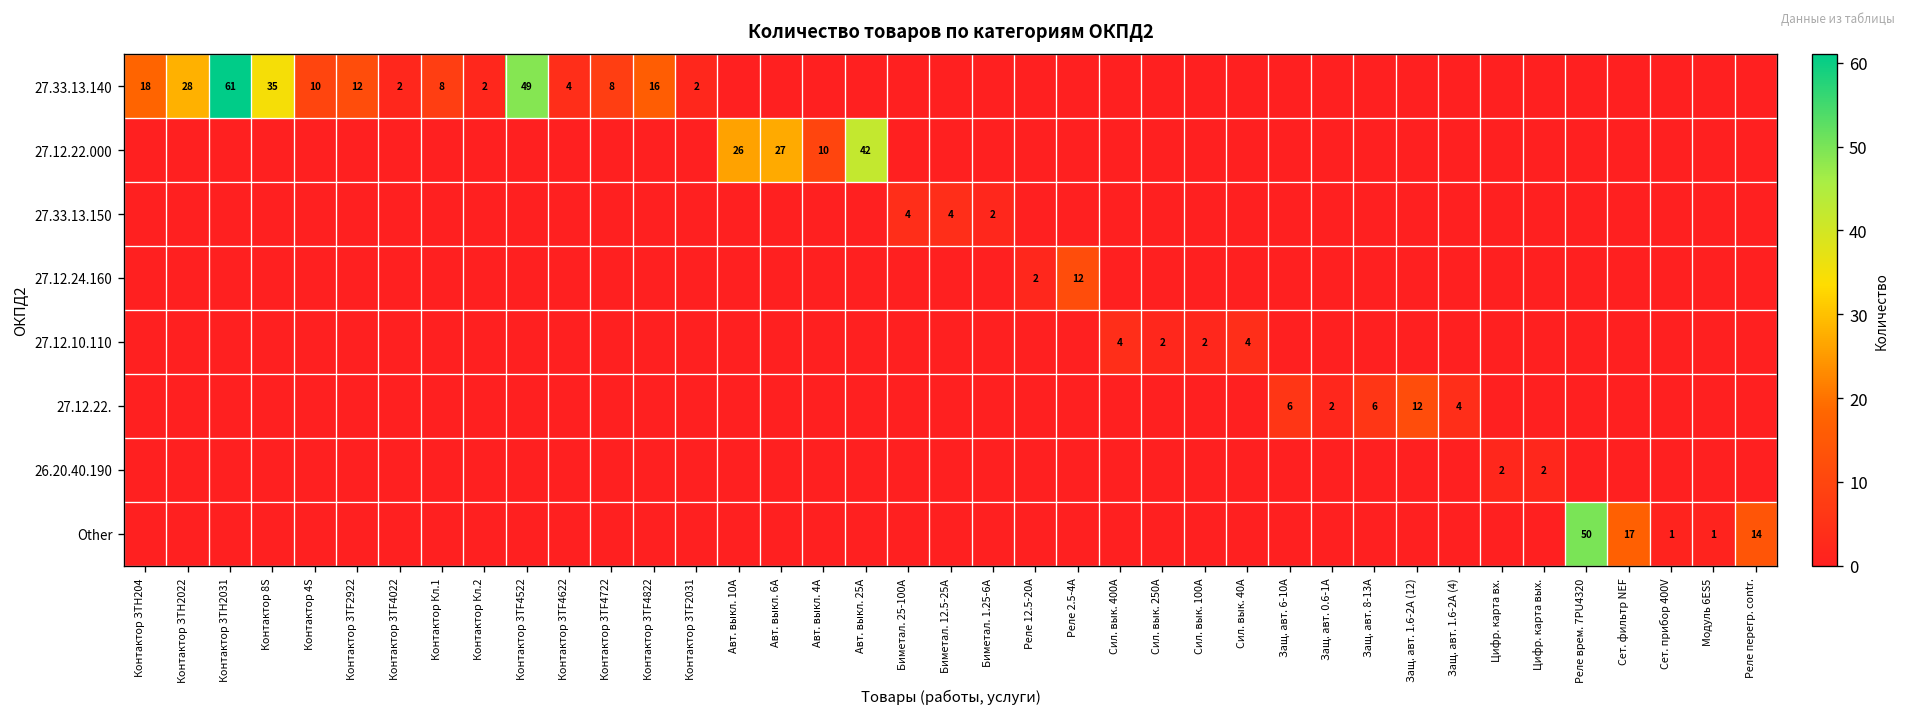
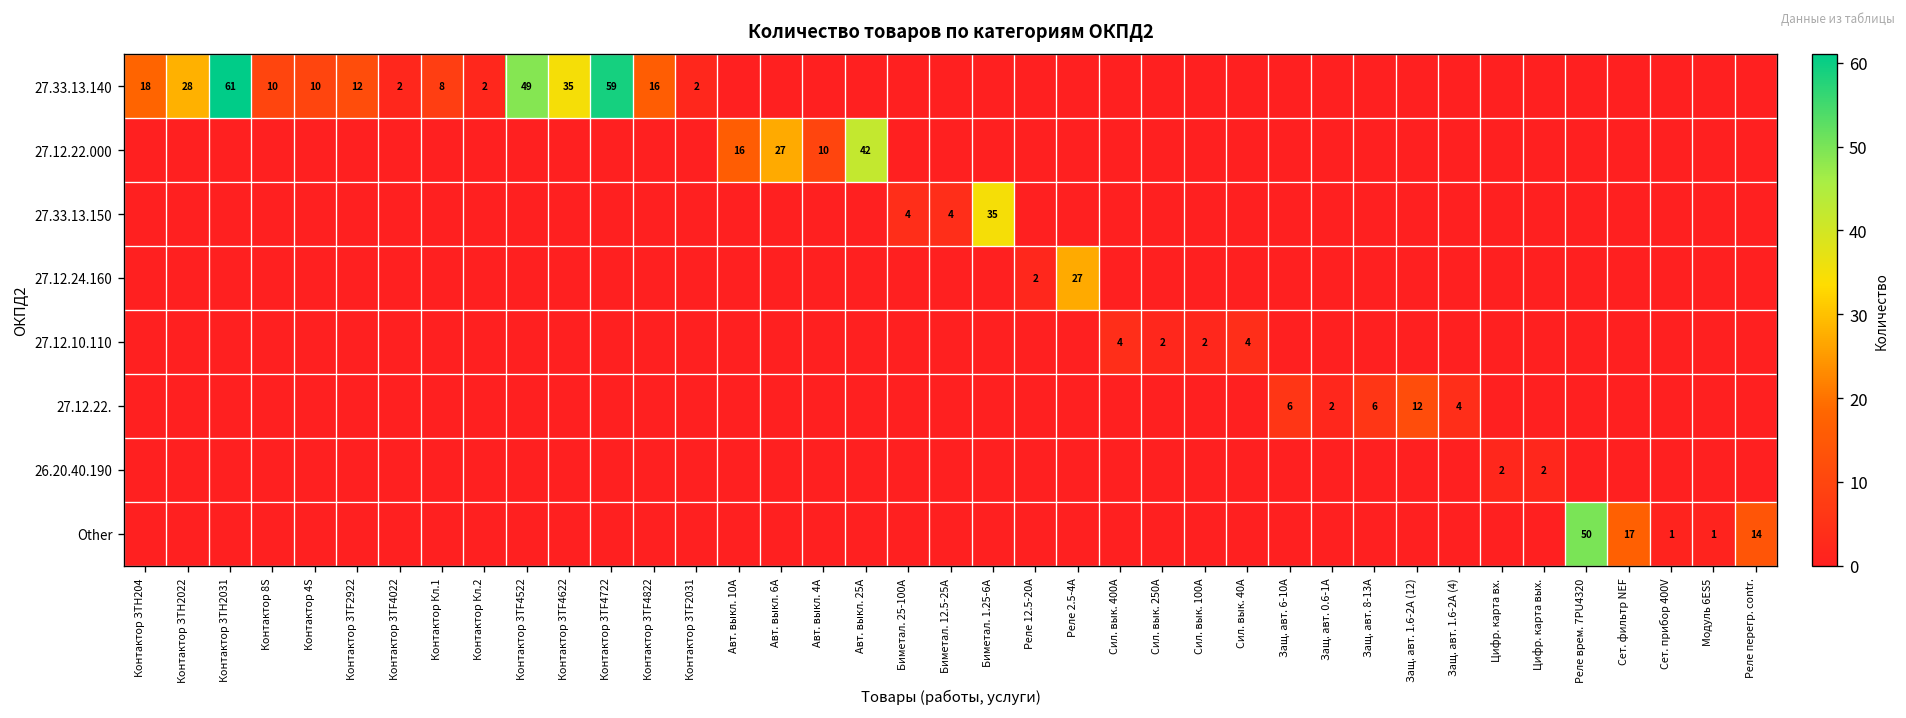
  {
    "27.33.13.140": {
      "Контактор ЗТН204": 18,
      "Контактор ЗТН2022": 28,
      "Контактор 3TH2031": 61,
-     "Контактор 8S": 35,
+     "Контактор 8S": 10,
      "Контактор 4S": 10,
      "Контактор 3TF2922": 12,
      "Контактор 3TF4022": 2,
      "Контактор Кл.1": 8,
      "Контактор Кл.2": 2,
      "Контактор 3TF4522": 49,
-     "Контактор 3TF4622": 4,
-     "Контактор 3TF4722": 8,
+     "Контактор 3TF4622": 35,
+     "Контактор 3TF4722": 59,
      "Контактор 3TF4822": 16,
      "Контактор 3TF2031": 2
    },
    "27.12.22.000": {
-     "Авт. выкл. 10А": 26,
+     "Авт. выкл. 10А": 16,
      "Авт. выкл. 6А": 27,
      "Авт. выкл. 4А": 10,
      "Авт. выкл. 25А": 42
    },
    "27.33.13.150": {
      "Биметал. 25-100А": 4,
      "Биметал. 12.5-25А": 4,
-     "Биметал. 1.25-6А": 2
+     "Биметал. 1.25-6А": 35
    },
    "27.12.24.160": {
      "Реле 12.5-20А": 2,
-     "Реле 2.5-4А": 12
+     "Реле 2.5-4А": 27
    },
    "27.12.10.110": {
      "Сил. вык. 400А": 4,
      "Сил. вык. 250А": 2,
      "Сил. вык. 100А": 2,
      "Сил. вык. 40А": 4
    },
    "27.12.22.": {
      "Защ. авт. 6-10А": 6,
      "Защ. авт. 0.6-1А": 2,
      "Защ. авт. 8-13А": 6,
      "Защ. авт. 1.6-2А (12)": 12,
      "Защ. авт. 1.6-2А (4)": 4
    },
    "26.20.40.190": {
      "Цифр. карта вх.": 2,
      "Цифр. карта вых.": 2
    },
    "Other": {
      "Реле врем. 7PU4320": 50,
      "Сет. фильтр NEF": 17,
      "Сет. прибор 400V": 1,
      "Модуль 6ES5": 1,
      "Реле перегр. contr.": 14
    }
  }
